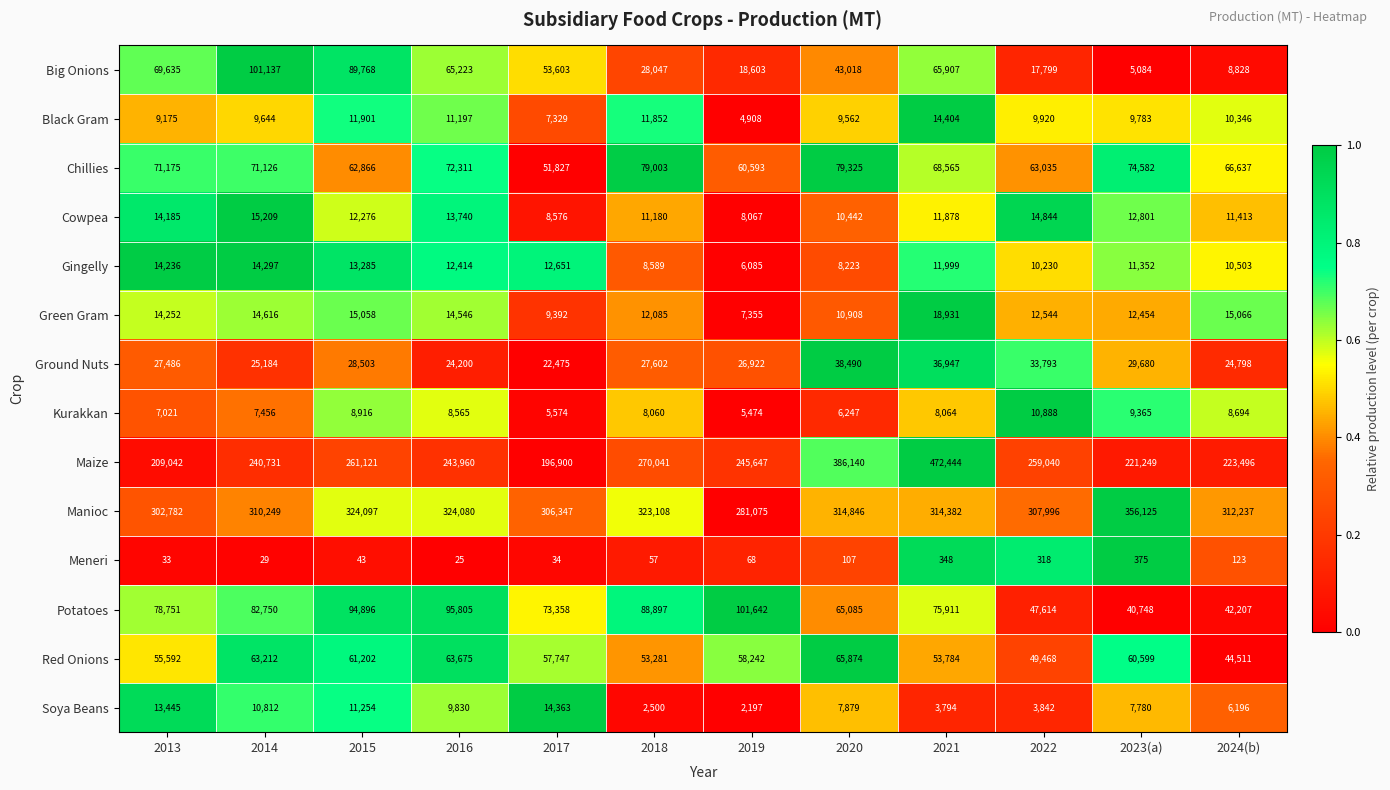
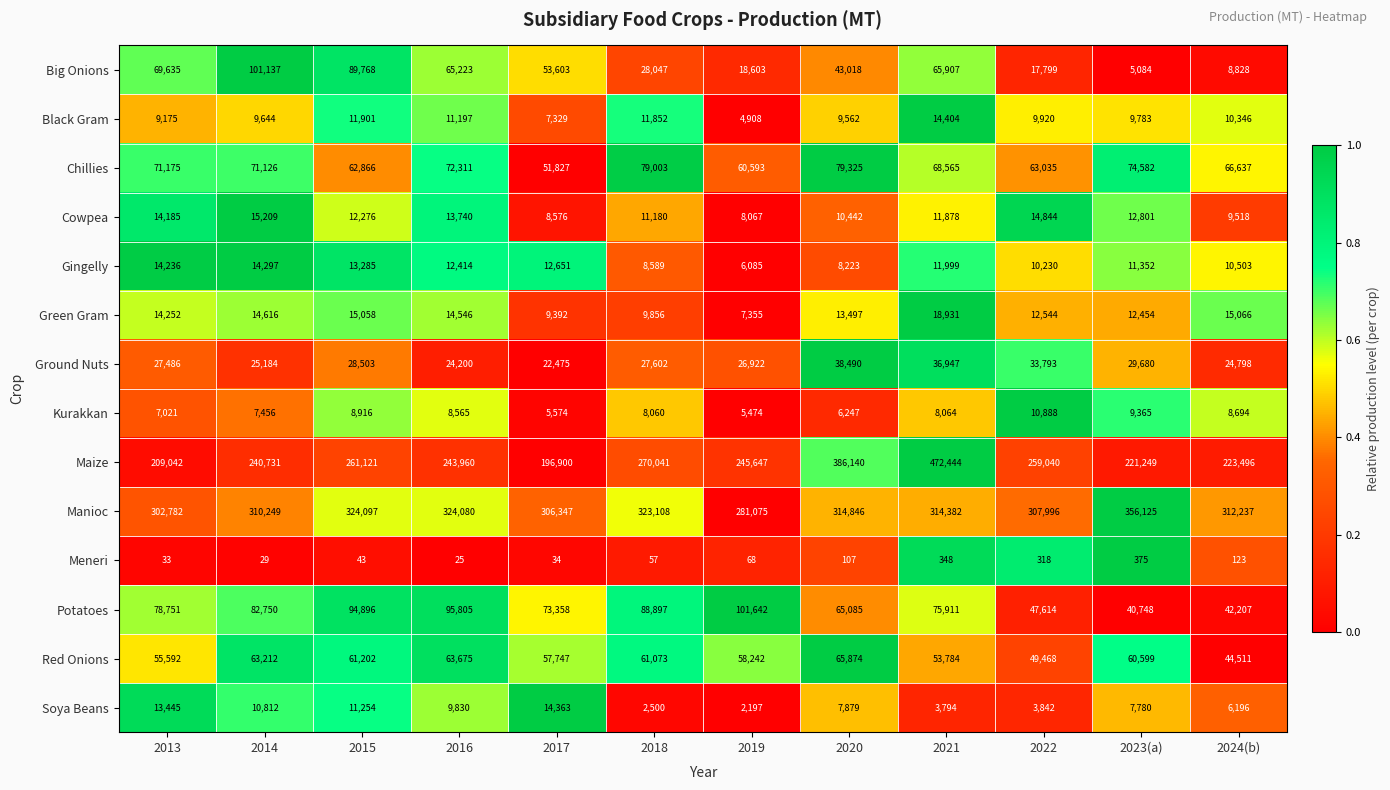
  {
    "Big Onions": {
      "2013": "69,635",
      "2014": "101,137",
      "2015": "89,768",
      "2016": "65,223",
      "2017": "53,603",
      "2018": "28,047",
      "2019": "18,603",
      "2020": "43,018",
      "2021": "65,907",
      "2022": "17,799",
      "2023(a)": "5,084",
      "2024(b)": "8,828"
    },
    "Black Gram": {
      "2013": "9,175",
      "2014": "9,644",
      "2015": "11,901",
      "2016": "11,197",
      "2017": "7,329",
      "2018": "11,852",
      "2019": "4,908",
      "2020": "9,562",
      "2021": "14,404",
      "2022": "9,920",
      "2023(a)": "9,783",
      "2024(b)": "10,346"
    },
    "Chillies": {
      "2013": "71,175",
      "2014": "71,126",
      "2015": "62,866",
      "2016": "72,311",
      "2017": "51,827",
      "2018": "79,003",
      "2019": "60,593",
      "2020": "79,325",
      "2021": "68,565",
      "2022": "63,035",
      "2023(a)": "74,582",
      "2024(b)": "66,637"
    },
    "Cowpea": {
      "2013": "14,185",
      "2014": "15,209",
      "2015": "12,276",
      "2016": "13,740",
      "2017": "8,576",
      "2018": "11,180",
      "2019": "8,067",
      "2020": "10,442",
      "2021": "11,878",
      "2022": "14,844",
      "2023(a)": "12,801",
-     "2024(b)": "11,413"
+     "2024(b)": "9,518"
    },
    "Gingelly": {
      "2013": "14,236",
      "2014": "14,297",
      "2015": "13,285",
      "2016": "12,414",
      "2017": "12,651",
      "2018": "8,589",
      "2019": "6,085",
      "2020": "8,223",
      "2021": "11,999",
      "2022": "10,230",
      "2023(a)": "11,352",
      "2024(b)": "10,503"
    },
    "Green Gram": {
      "2013": "14,252",
      "2014": "14,616",
      "2015": "15,058",
      "2016": "14,546",
      "2017": "9,392",
-     "2018": "12,085",
+     "2018": "9,856",
      "2019": "7,355",
-     "2020": "10,908",
+     "2020": "13,497",
      "2021": "18,931",
      "2022": "12,544",
      "2023(a)": "12,454",
      "2024(b)": "15,066"
    },
    "Ground Nuts": {
      "2013": "27,486",
      "2014": "25,184",
      "2015": "28,503",
      "2016": "24,200",
      "2017": "22,475",
      "2018": "27,602",
      "2019": "26,922",
      "2020": "38,490",
      "2021": "36,947",
      "2022": "33,793",
      "2023(a)": "29,680",
      "2024(b)": "24,798"
    },
    "Kurakkan": {
      "2013": "7,021",
      "2014": "7,456",
      "2015": "8,916",
      "2016": "8,565",
      "2017": "5,574",
      "2018": "8,060",
      "2019": "5,474",
      "2020": "6,247",
      "2021": "8,064",
      "2022": "10,888",
      "2023(a)": "9,365",
      "2024(b)": "8,694"
    },
    "Maize": {
      "2013": "209,042",
      "2014": "240,731",
      "2015": "261,121",
      "2016": "243,960",
      "2017": "196,900",
      "2018": "270,041",
      "2019": "245,647",
      "2020": "386,140",
      "2021": "472,444",
      "2022": "259,040",
      "2023(a)": "221,249",
      "2024(b)": "223,496"
    },
    "Manioc": {
      "2013": "302,782",
      "2014": "310,249",
      "2015": "324,097",
      "2016": "324,080",
      "2017": "306,347",
      "2018": "323,108",
      "2019": "281,075",
      "2020": "314,846",
      "2021": "314,382",
      "2022": "307,996",
      "2023(a)": "356,125",
      "2024(b)": "312,237"
    },
    "Meneri": {
      "2013": "33",
      "2014": "29",
      "2015": "43",
      "2016": "25",
      "2017": "34",
      "2018": "57",
      "2019": "68",
      "2020": "107",
      "2021": "348",
      "2022": "318",
      "2023(a)": "375",
      "2024(b)": "123"
    },
    "Potatoes": {
      "2013": "78,751",
      "2014": "82,750",
      "2015": "94,896",
      "2016": "95,805",
      "2017": "73,358",
      "2018": "88,897",
      "2019": "101,642",
      "2020": "65,085",
      "2021": "75,911",
      "2022": "47,614",
      "2023(a)": "40,748",
      "2024(b)": "42,207"
    },
    "Red Onions": {
      "2013": "55,592",
      "2014": "63,212",
      "2015": "61,202",
      "2016": "63,675",
      "2017": "57,747",
-     "2018": "53,281",
+     "2018": "61,073",
      "2019": "58,242",
      "2020": "65,874",
      "2021": "53,784",
      "2022": "49,468",
      "2023(a)": "60,599",
      "2024(b)": "44,511"
    },
    "Soya Beans": {
      "2013": "13,445",
      "2014": "10,812",
      "2015": "11,254",
      "2016": "9,830",
      "2017": "14,363",
      "2018": "2,500",
      "2019": "2,197",
      "2020": "7,879",
      "2021": "3,794",
      "2022": "3,842",
      "2023(a)": "7,780",
      "2024(b)": "6,196"
    }
  }
